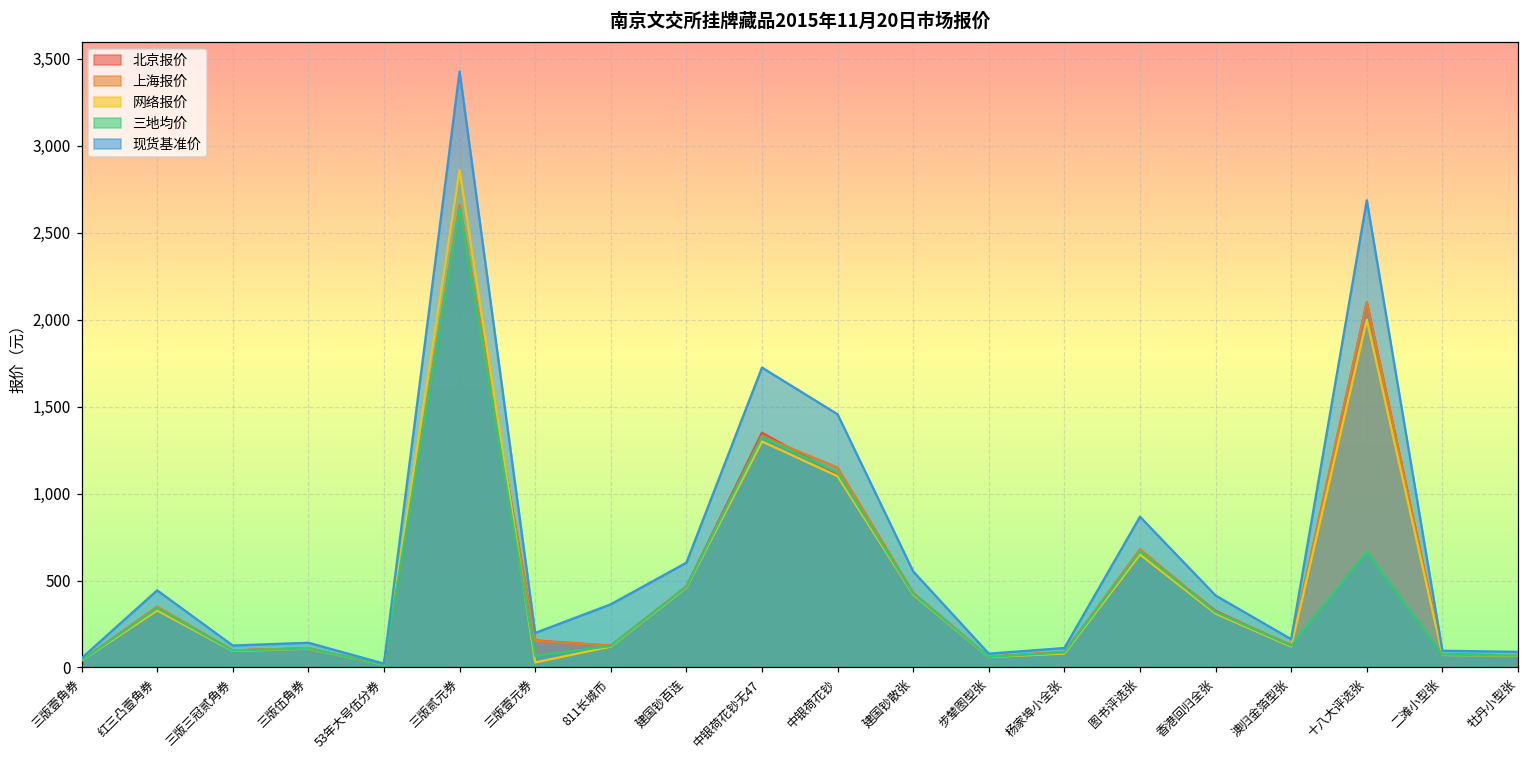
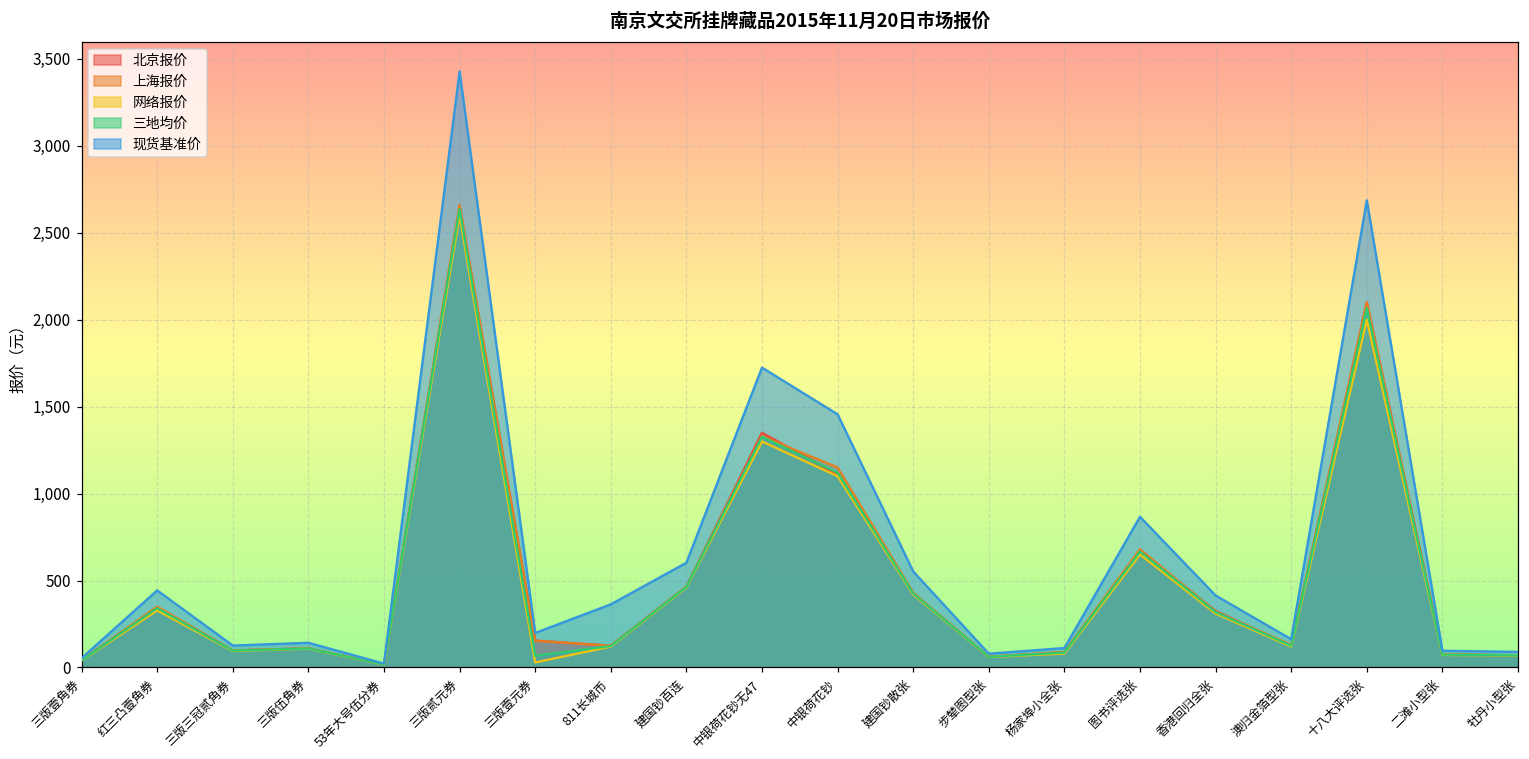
  {
    "网络报价": {
-     "三版贰元券": "2,860",
+     "三版贰元券": "2,600",
      "三版壹元券": "30",
      "中银荷花钞无47": "1,300",
      "图书评选张": "650",
      "十八大评选张": "2,000"
    },
    "三地均价": {
      "三版壹元券": "70",
-     "十八大评选张": "660"
+     "十八大评选张": "2,070"
    },
    "现货基准价": {
      "红三凸壹角券": "440",
      "三版三冠贰角券": "130",
      "三版伍角券": "140",
      "三版贰元券": "3,430",
      "三版壹元券": "200",
      "811长城币": "360",
      "建国钞百连": "600",
      "中银荷花钞无47": "1,720",
      "中银荷花钞": "1,460",
      "建国钞散张": "550",
      "步辇图型张": "80",
      "杨家埠小全张": "110",
      "图书评选张": "870",
      "香港回归全张": "410",
      "澳归金箔型张": "160",
      "十八大评选张": "2,690",
      "二滩小型张": "100",
      "牡丹小型张": "90"
    }
  }
